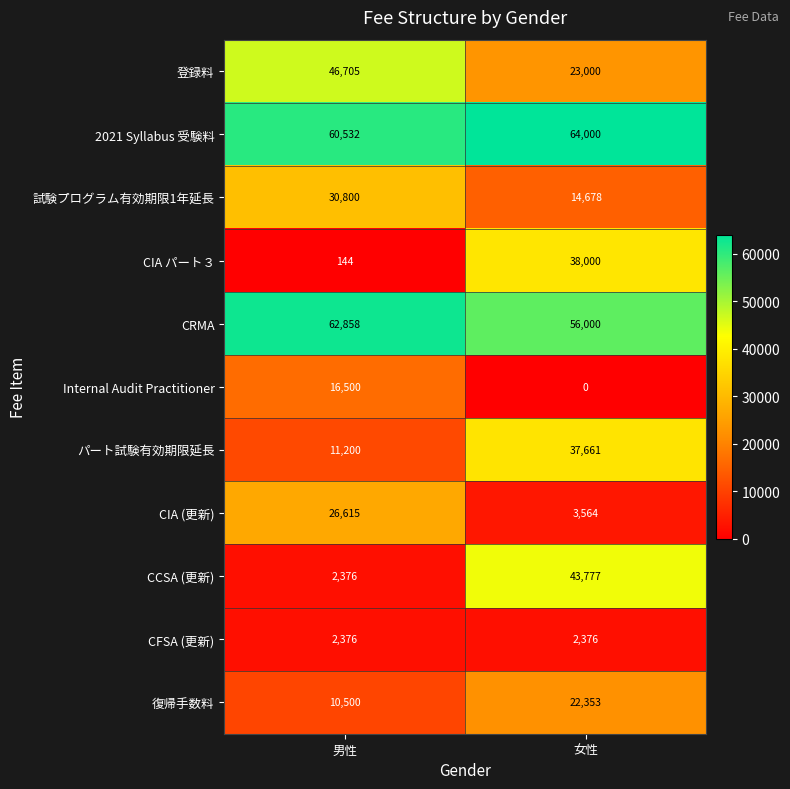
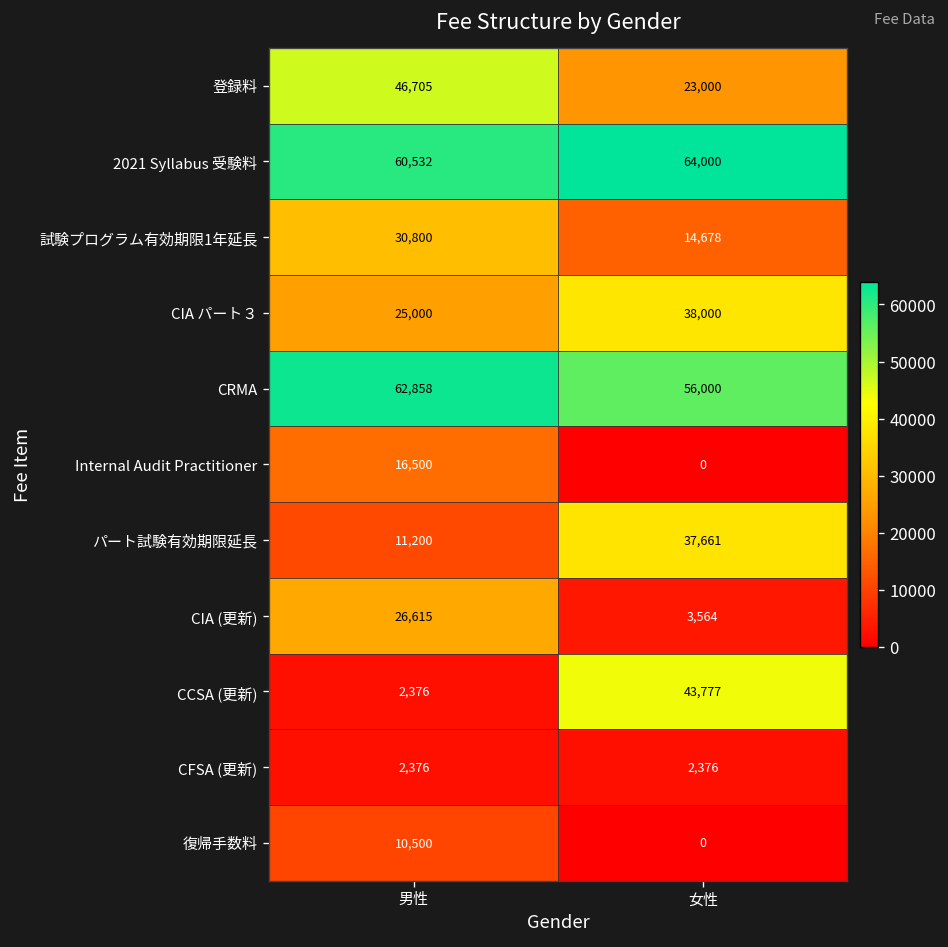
  {
    "登録料": {
      "男性": "46,705",
      "女性": "23,000"
    },
    "2021 Syllabus 受験料": {
      "男性": "60,532",
      "女性": "64,000"
    },
    "試験プログラム有効期限1年延長": {
      "男性": "30,800",
      "女性": "14,678"
    },
    "CIA パート３": {
-     "男性": "144",
+     "男性": "25,000",
      "女性": "38,000"
    },
    "CRMA": {
      "男性": "62,858",
      "女性": "56,000"
    },
    "Internal Audit Practitioner": {
      "男性": "16,500",
      "女性": "0"
    },
    "パート試験有効期限延長": {
      "男性": "11,200",
      "女性": "37,661"
    },
    "CIA (更新)": {
      "男性": "26,615",
      "女性": "3,564"
    },
    "CCSA (更新)": {
      "男性": "2,376",
      "女性": "43,777"
    },
    "CFSA (更新)": {
      "男性": "2,376",
      "女性": "2,376"
    },
    "復帰手数料": {
      "男性": "10,500",
-     "女性": "22,353"
+     "女性": "0"
    }
  }
